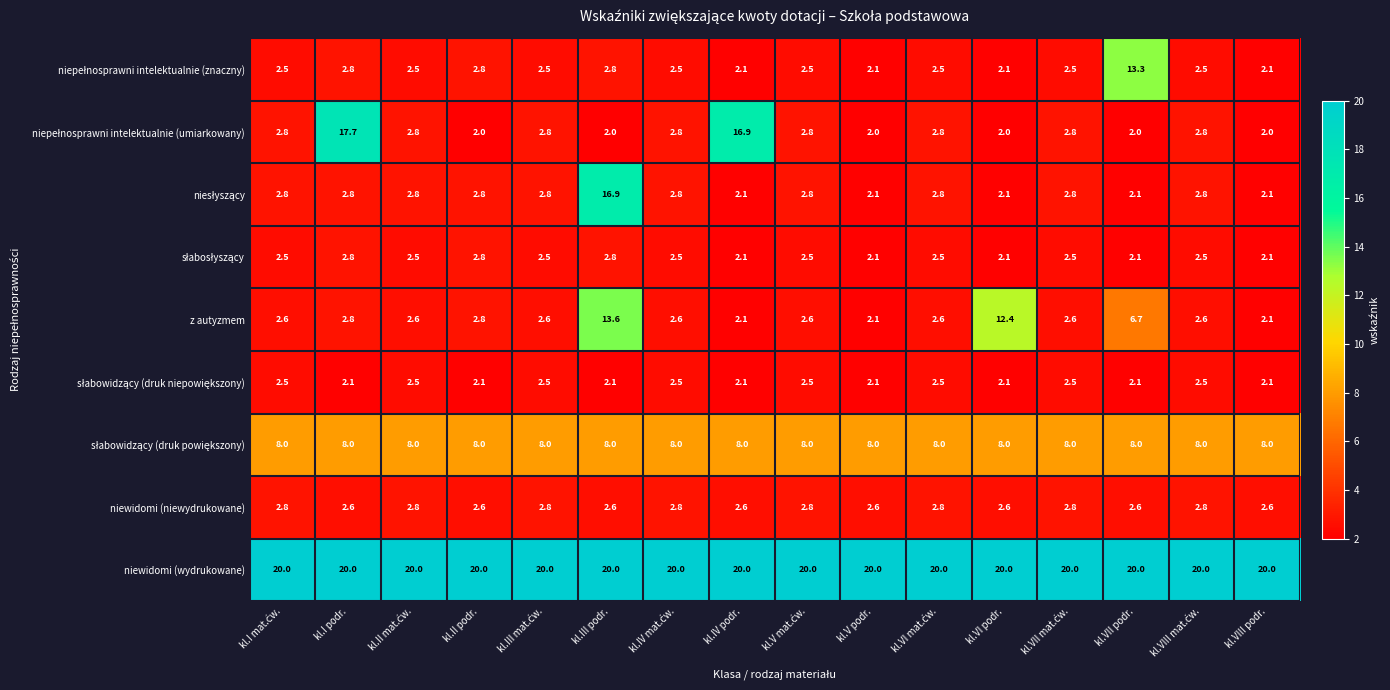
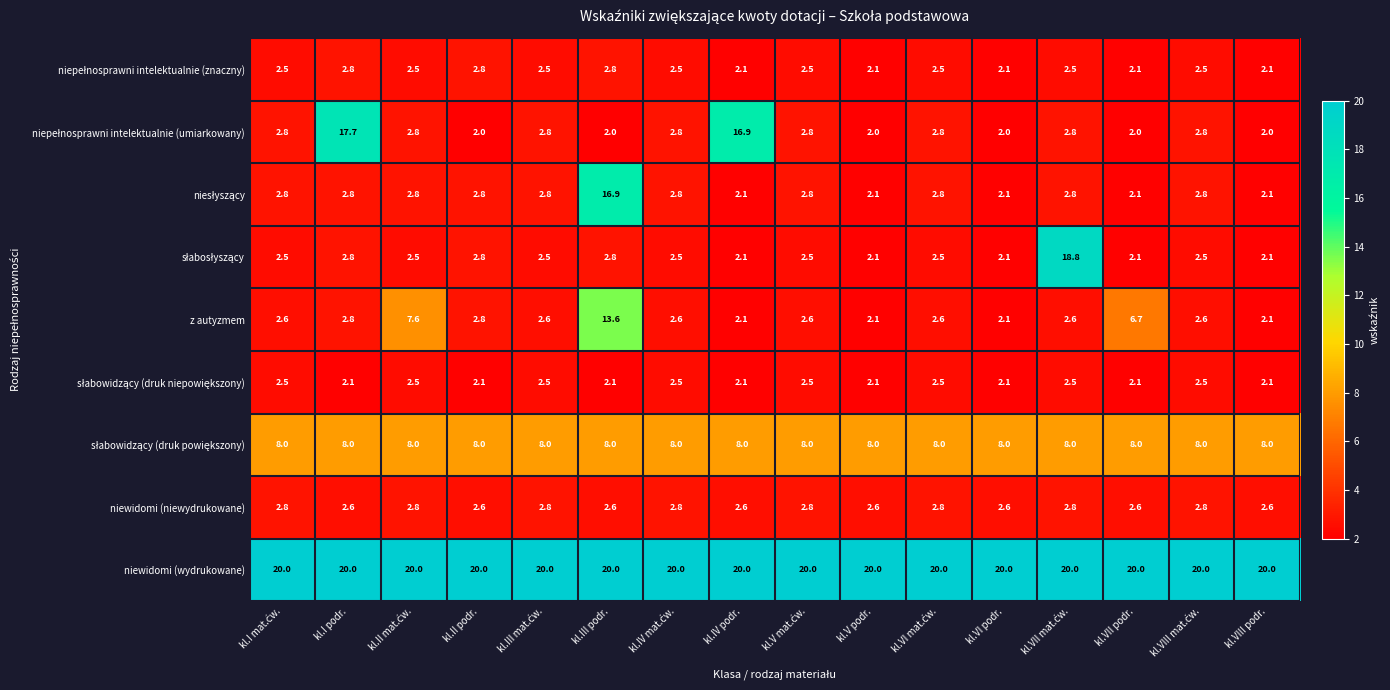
  {
    "niepełnosprawni intelektualnie (znaczny)": {
      "kl.I mat.ćw.": 2.5,
      "kl.I podr.": 2.8,
      "kl.II mat.ćw.": 2.5,
      "kl.II podr.": 2.8,
      "kl.III mat.ćw.": 2.5,
      "kl.III podr.": 2.8,
      "kl.IV mat.ćw.": 2.5,
      "kl.IV podr.": 2.1,
      "kl.V mat.ćw.": 2.5,
      "kl.V podr.": 2.1,
      "kl.VI mat.ćw.": 2.5,
      "kl.VI podr.": 2.1,
      "kl.VII mat.ćw.": 2.5,
-     "kl.VII podr.": 13.3,
+     "kl.VII podr.": 2.1,
      "kl.VIII mat.ćw.": 2.5,
      "kl.VIII podr.": 2.1
    },
    "niepełnosprawni intelektualnie (umiarkowany)": {
      "kl.I mat.ćw.": 2.8,
      "kl.I podr.": 17.7,
      "kl.II mat.ćw.": 2.8,
      "kl.II podr.": 2.0,
      "kl.III mat.ćw.": 2.8,
      "kl.III podr.": 2.0,
      "kl.IV mat.ćw.": 2.8,
      "kl.IV podr.": 16.9,
      "kl.V mat.ćw.": 2.8,
      "kl.V podr.": 2.0,
      "kl.VI mat.ćw.": 2.8,
      "kl.VI podr.": 2.0,
      "kl.VII mat.ćw.": 2.8,
      "kl.VII podr.": 2.0,
      "kl.VIII mat.ćw.": 2.8,
      "kl.VIII podr.": 2.0
    },
    "niesłyszący": {
      "kl.I mat.ćw.": 2.8,
      "kl.I podr.": 2.8,
      "kl.II mat.ćw.": 2.8,
      "kl.II podr.": 2.8,
      "kl.III mat.ćw.": 2.8,
      "kl.III podr.": 16.9,
      "kl.IV mat.ćw.": 2.8,
      "kl.IV podr.": 2.1,
      "kl.V mat.ćw.": 2.8,
      "kl.V podr.": 2.1,
      "kl.VI mat.ćw.": 2.8,
      "kl.VI podr.": 2.1,
      "kl.VII mat.ćw.": 2.8,
      "kl.VII podr.": 2.1,
      "kl.VIII mat.ćw.": 2.8,
      "kl.VIII podr.": 2.1
    },
    "słabosłyszący": {
      "kl.I mat.ćw.": 2.5,
      "kl.I podr.": 2.8,
      "kl.II mat.ćw.": 2.5,
      "kl.II podr.": 2.8,
      "kl.III mat.ćw.": 2.5,
      "kl.III podr.": 2.8,
      "kl.IV mat.ćw.": 2.5,
      "kl.IV podr.": 2.1,
      "kl.V mat.ćw.": 2.5,
      "kl.V podr.": 2.1,
      "kl.VI mat.ćw.": 2.5,
      "kl.VI podr.": 2.1,
-     "kl.VII mat.ćw.": 2.5,
+     "kl.VII mat.ćw.": 18.8,
      "kl.VII podr.": 2.1,
      "kl.VIII mat.ćw.": 2.5,
      "kl.VIII podr.": 2.1
    },
    "z autyzmem": {
      "kl.I mat.ćw.": 2.6,
      "kl.I podr.": 2.8,
-     "kl.II mat.ćw.": 2.6,
+     "kl.II mat.ćw.": 7.6,
      "kl.II podr.": 2.8,
      "kl.III mat.ćw.": 2.6,
      "kl.III podr.": 13.6,
      "kl.IV mat.ćw.": 2.6,
      "kl.IV podr.": 2.1,
      "kl.V mat.ćw.": 2.6,
      "kl.V podr.": 2.1,
      "kl.VI mat.ćw.": 2.6,
-     "kl.VI podr.": 12.4,
+     "kl.VI podr.": 2.1,
      "kl.VII mat.ćw.": 2.6,
      "kl.VII podr.": 6.7,
      "kl.VIII mat.ćw.": 2.6,
      "kl.VIII podr.": 2.1
    },
    "słabowidzący (druk niepowiększony)": {
      "kl.I mat.ćw.": 2.5,
      "kl.I podr.": 2.1,
      "kl.II mat.ćw.": 2.5,
      "kl.II podr.": 2.1,
      "kl.III mat.ćw.": 2.5,
      "kl.III podr.": 2.1,
      "kl.IV mat.ćw.": 2.5,
      "kl.IV podr.": 2.1,
      "kl.V mat.ćw.": 2.5,
      "kl.V podr.": 2.1,
      "kl.VI mat.ćw.": 2.5,
      "kl.VI podr.": 2.1,
      "kl.VII mat.ćw.": 2.5,
      "kl.VII podr.": 2.1,
      "kl.VIII mat.ćw.": 2.5,
      "kl.VIII podr.": 2.1
    },
    "słabowidzący (druk powiększony)": {
      "kl.I mat.ćw.": 8.0,
      "kl.I podr.": 8.0,
      "kl.II mat.ćw.": 8.0,
      "kl.II podr.": 8.0,
      "kl.III mat.ćw.": 8.0,
      "kl.III podr.": 8.0,
      "kl.IV mat.ćw.": 8.0,
      "kl.IV podr.": 8.0,
      "kl.V mat.ćw.": 8.0,
      "kl.V podr.": 8.0,
      "kl.VI mat.ćw.": 8.0,
      "kl.VI podr.": 8.0,
      "kl.VII mat.ćw.": 8.0,
      "kl.VII podr.": 8.0,
      "kl.VIII mat.ćw.": 8.0,
      "kl.VIII podr.": 8.0
    },
    "niewidomi (niewydrukowane)": {
      "kl.I mat.ćw.": 2.8,
      "kl.I podr.": 2.6,
      "kl.II mat.ćw.": 2.8,
      "kl.II podr.": 2.6,
      "kl.III mat.ćw.": 2.8,
      "kl.III podr.": 2.6,
      "kl.IV mat.ćw.": 2.8,
      "kl.IV podr.": 2.6,
      "kl.V mat.ćw.": 2.8,
      "kl.V podr.": 2.6,
      "kl.VI mat.ćw.": 2.8,
      "kl.VI podr.": 2.6,
      "kl.VII mat.ćw.": 2.8,
      "kl.VII podr.": 2.6,
      "kl.VIII mat.ćw.": 2.8,
      "kl.VIII podr.": 2.6
    },
    "niewidomi (wydrukowane)": {
      "kl.I mat.ćw.": 20.0,
      "kl.I podr.": 20.0,
      "kl.II mat.ćw.": 20.0,
      "kl.II podr.": 20.0,
      "kl.III mat.ćw.": 20.0,
      "kl.III podr.": 20.0,
      "kl.IV mat.ćw.": 20.0,
      "kl.IV podr.": 20.0,
      "kl.V mat.ćw.": 20.0,
      "kl.V podr.": 20.0,
      "kl.VI mat.ćw.": 20.0,
      "kl.VI podr.": 20.0,
      "kl.VII mat.ćw.": 20.0,
      "kl.VII podr.": 20.0,
      "kl.VIII mat.ćw.": 20.0,
      "kl.VIII podr.": 20.0
    }
  }
